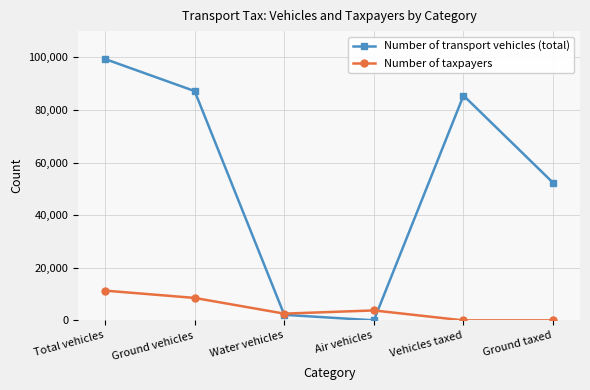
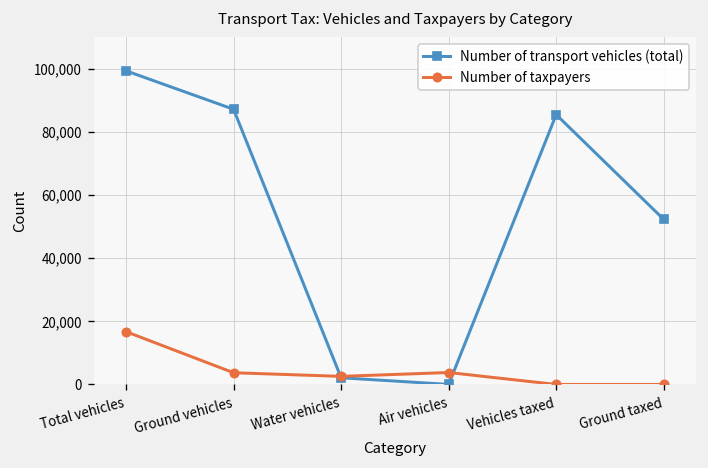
  {
    "Number of transport vehicles (total)": {
      "Total vehicles": "99,000",
      "Ground vehicles": "87,000",
      "Air vehicles": "0",
      "Vehicles taxed": "86,000",
      "Ground taxed": "52,000"
    },
    "Number of taxpayers": {
-     "Total vehicles": "11,000",
-     "Ground vehicles": "9,000",
+     "Total vehicles": "17,000",
+     "Ground vehicles": "4,000",
      "Air vehicles": "4,000",
      "Vehicles taxed": "0",
      "Ground taxed": "0"
    }
  }
